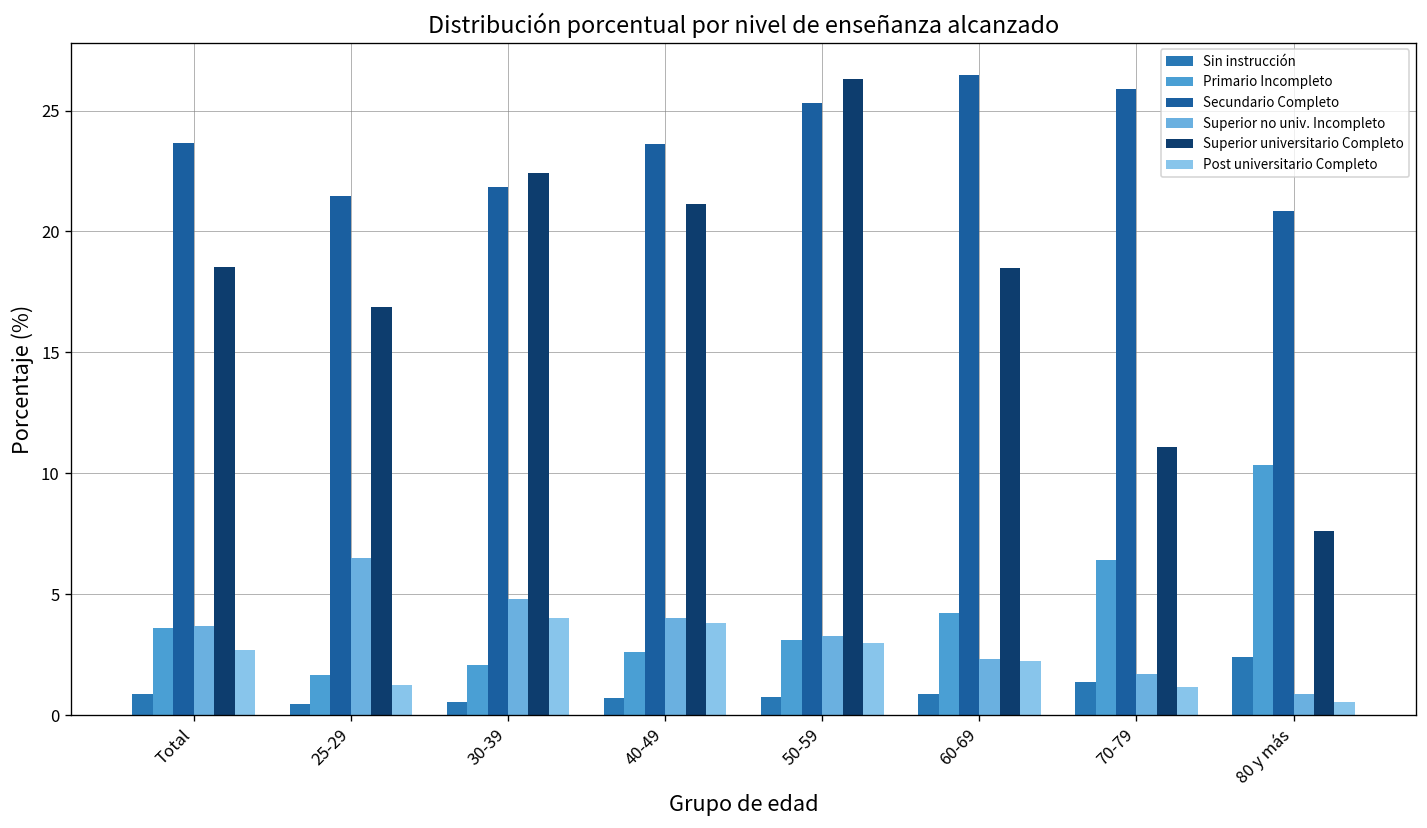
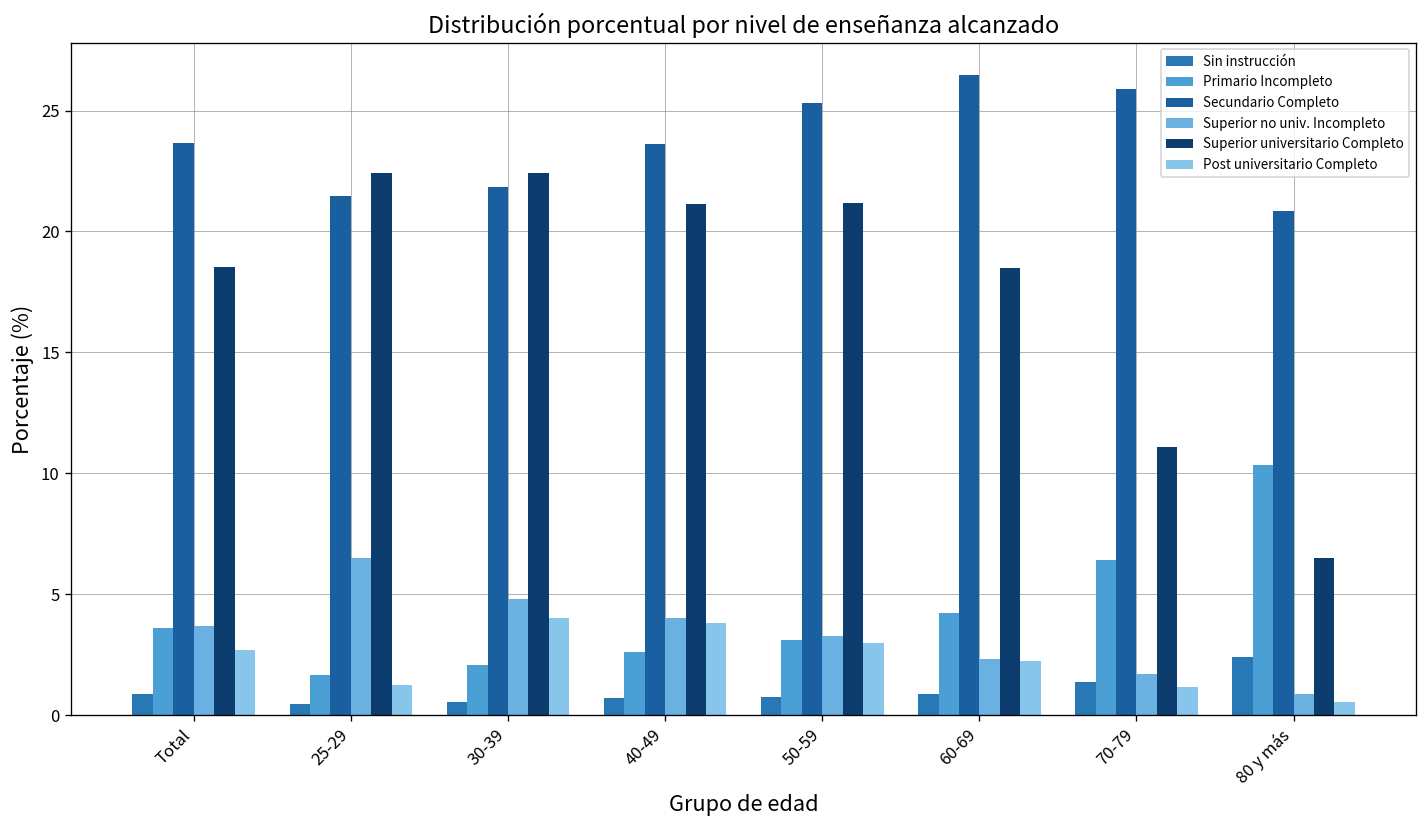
  {
    "Superior universitario Completo": {
      "Total": 18.5,
-     "25-29": 16.9,
+     "25-29": 22.4,
      "30-39": 22.4,
      "40-49": 21.1,
-     "50-59": 26.3,
+     "50-59": 21.2,
      "60-69": 18.5,
      "70-79": 11.1,
-     "80 y más": 7.6
+     "80 y más": 6.5
    }
  }
